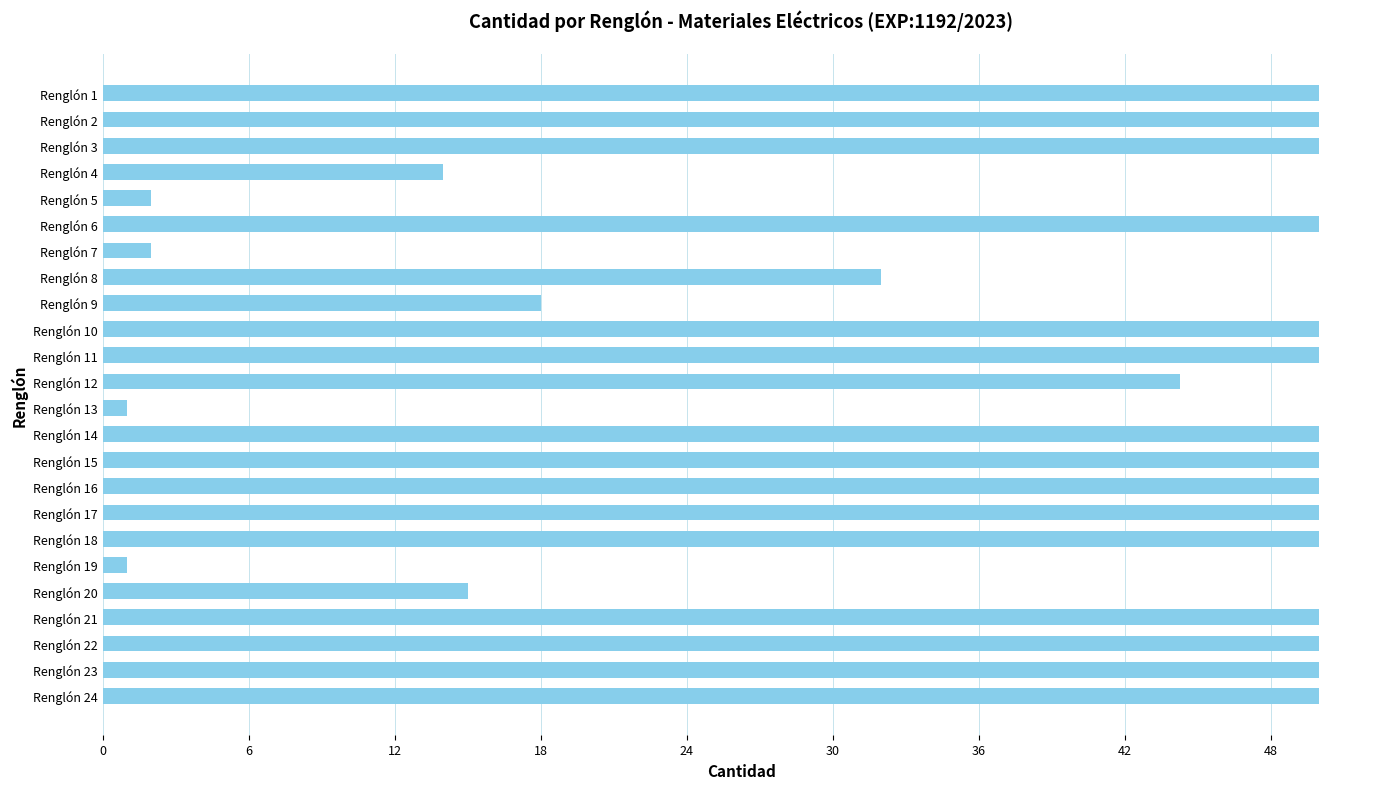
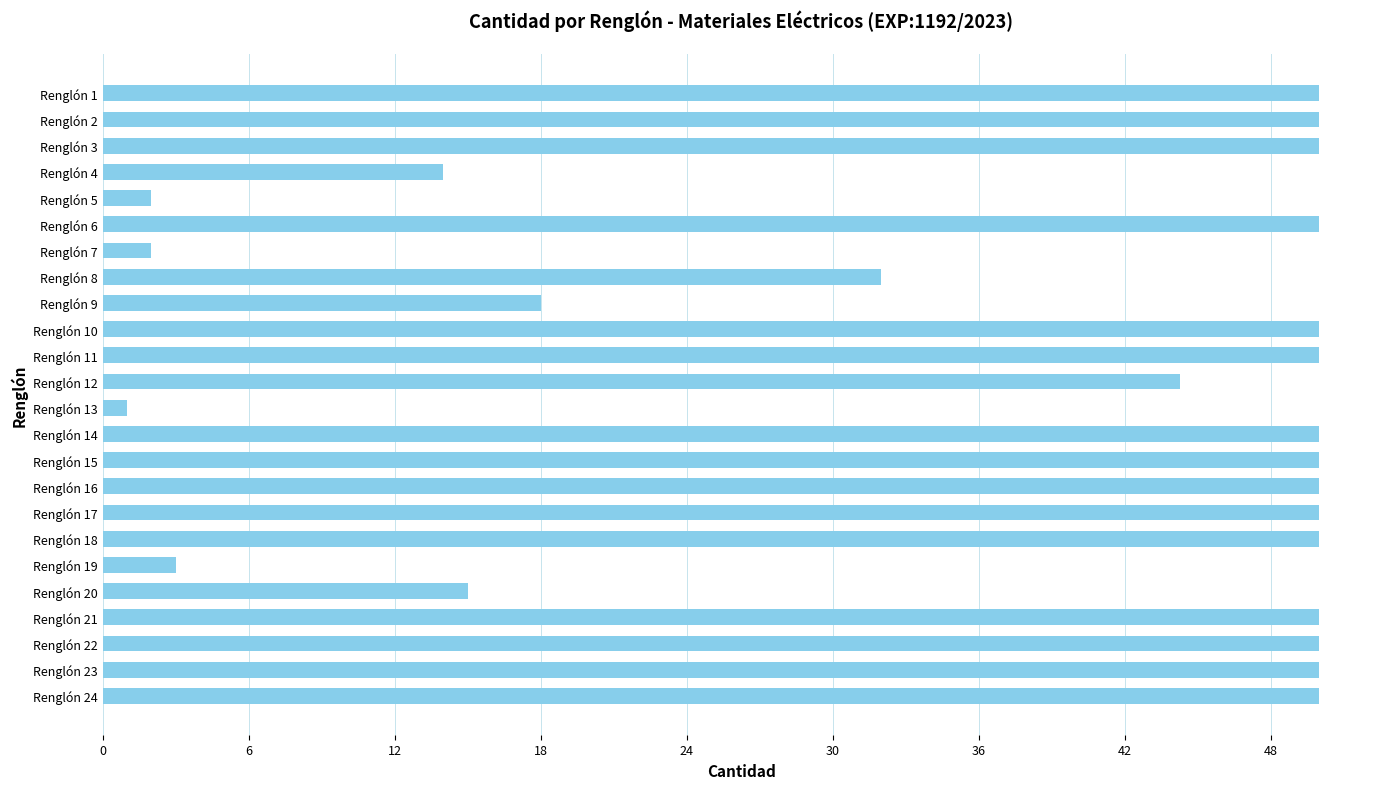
  {
    "Renglón 1": 50,
    "Renglón 2": 50,
    "Renglón 3": 50,
    "Renglón 4": 14,
    "Renglón 5": 2,
    "Renglón 6": 50,
    "Renglón 7": 2,
    "Renglón 8": 32,
    "Renglón 9": 18,
    "Renglón 10": 50,
    "Renglón 11": 50,
    "Renglón 12": 44.3,
    "Renglón 13": 1,
    "Renglón 14": 50,
    "Renglón 15": 50,
    "Renglón 16": 50,
    "Renglón 17": 50,
    "Renglón 18": 50,
-   "Renglón 19": 1,
+   "Renglón 19": 3,
    "Renglón 20": 15,
    "Renglón 21": 50,
    "Renglón 22": 50,
    "Renglón 23": 50,
    "Renglón 24": 50
  }
